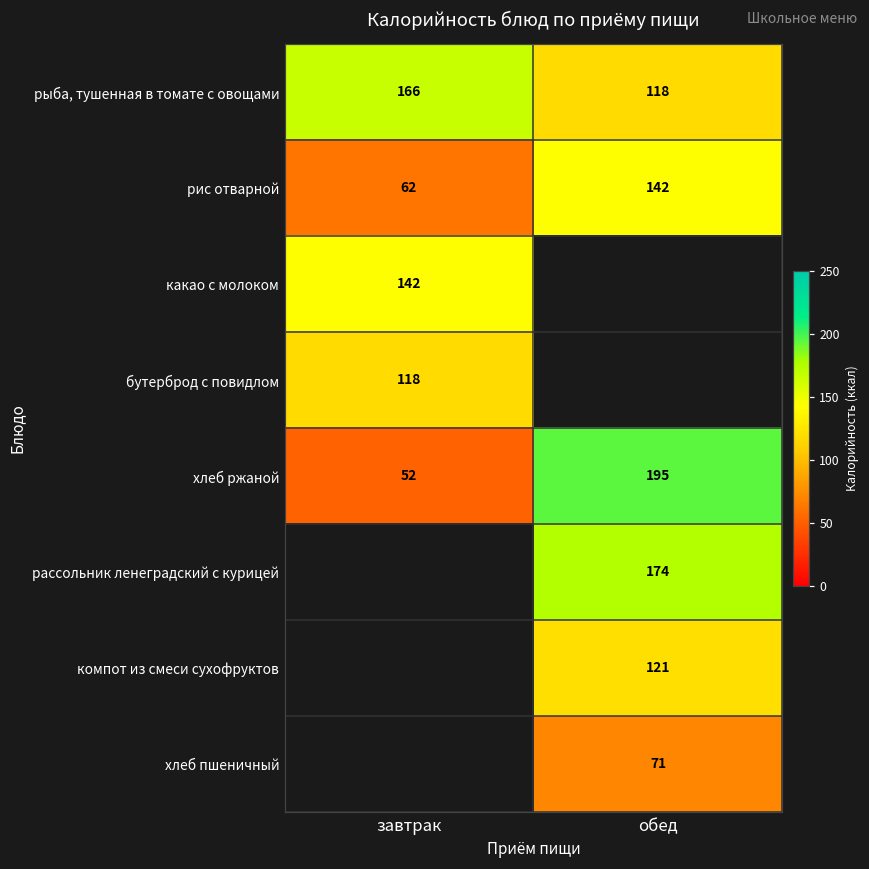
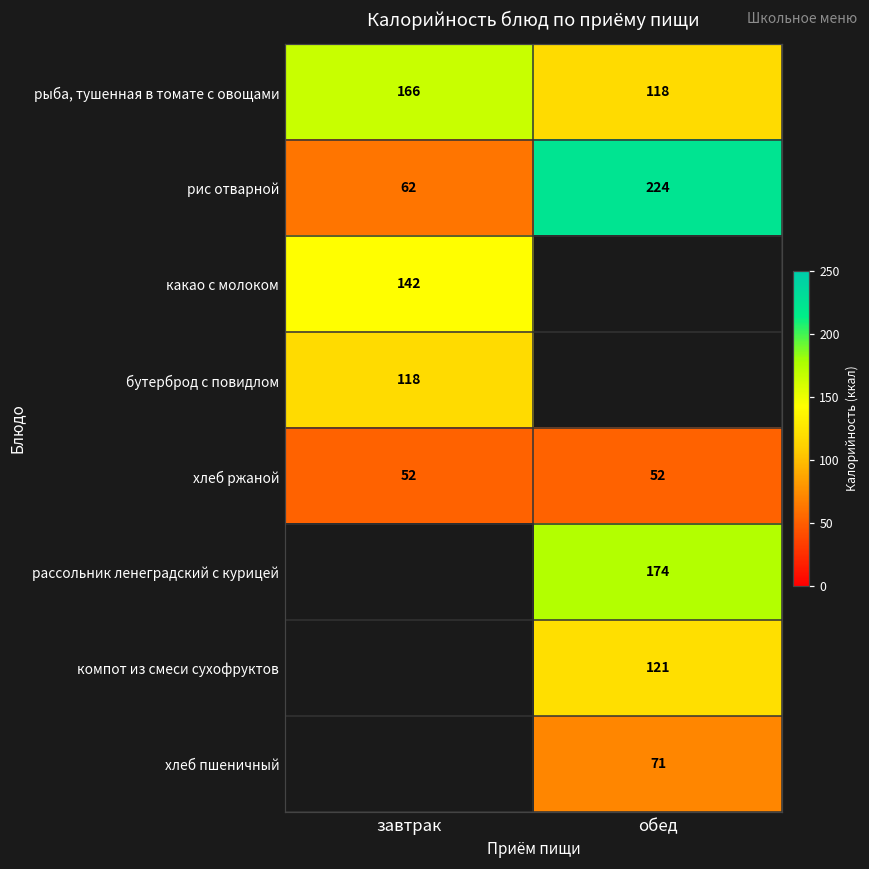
  {
    "рыба, тушенная в томате с овощами": {
      "завтрак": 166,
      "обед": 118
    },
    "рис отварной": {
      "завтрак": 62,
-     "обед": 142
+     "обед": 224
    },
    "какао с молоком": {
      "завтрак": 142
    },
    "бутерброд с повидлом": {
      "завтрак": 118
    },
    "хлеб ржаной": {
      "завтрак": 52,
-     "обед": 195
+     "обед": 52
    },
    "рассольник ленеградский с курицей": {
      "обед": 174
    },
    "компот из смеси сухофруктов": {
      "обед": 121
    },
    "хлеб пшеничный": {
      "обед": 71
    }
  }
